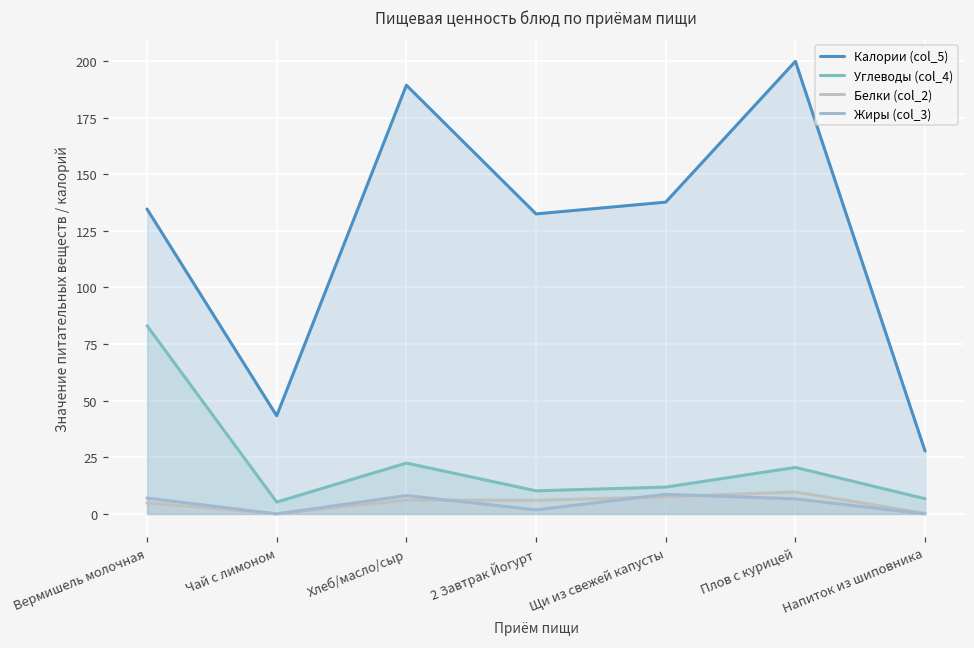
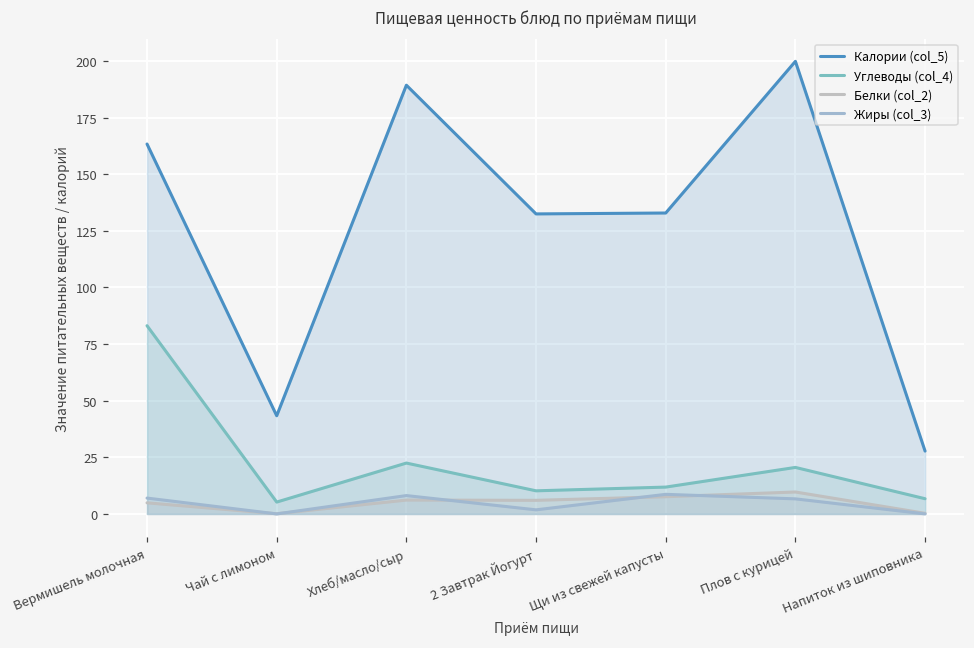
  {
    "Калории (col_5)": {
-     "Вермишель молочная": 135,
+     "Вермишель молочная": 163,
      "Чай с лимоном": 43,
      "Хлеб/масло/сыр": 189,
      "2 Завтрак Йогурт": 133,
-     "Щи из свежей капусты": 138,
+     "Щи из свежей капусты": 133,
      "Плов с курицей": 200,
      "Напиток из шиповника": 28
    }
  }
